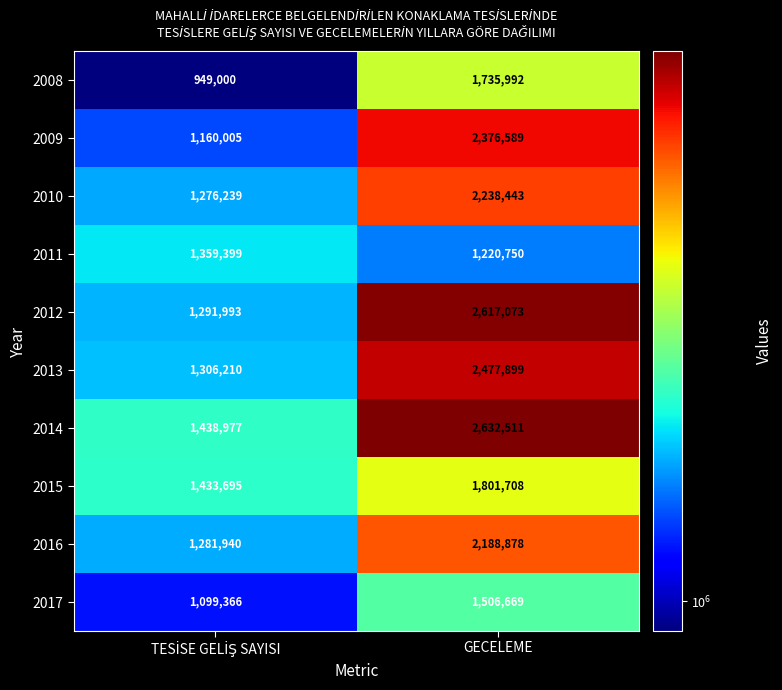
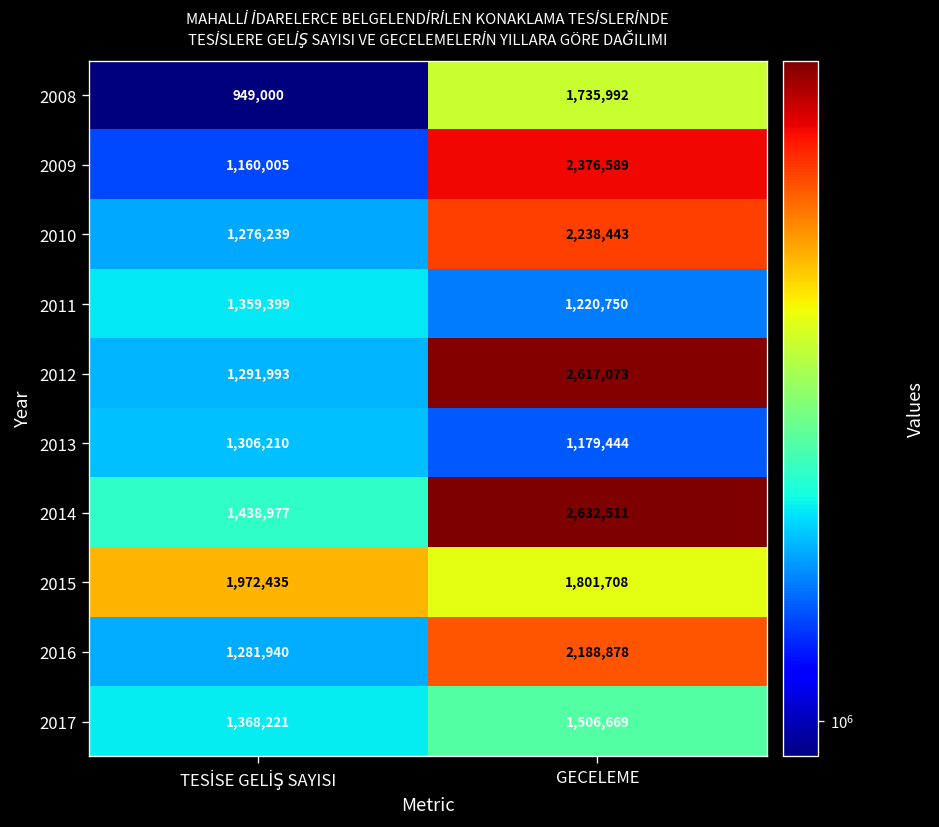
  {
    "2008": {
      "TESİSE GELİŞ SAYISI": "949,000",
      "GECELEME": "1,735,992"
    },
    "2009": {
      "TESİSE GELİŞ SAYISI": "1,160,005",
      "GECELEME": "2,376,589"
    },
    "2010": {
      "TESİSE GELİŞ SAYISI": "1,276,239",
      "GECELEME": "2,238,443"
    },
    "2011": {
      "TESİSE GELİŞ SAYISI": "1,359,399",
      "GECELEME": "1,220,750"
    },
    "2012": {
      "TESİSE GELİŞ SAYISI": "1,291,993",
      "GECELEME": "2,617,073"
    },
    "2013": {
      "TESİSE GELİŞ SAYISI": "1,306,210",
-     "GECELEME": "2,477,899"
+     "GECELEME": "1,179,444"
    },
    "2014": {
      "TESİSE GELİŞ SAYISI": "1,438,977",
      "GECELEME": "2,632,511"
    },
    "2015": {
-     "TESİSE GELİŞ SAYISI": "1,433,695",
+     "TESİSE GELİŞ SAYISI": "1,972,435",
      "GECELEME": "1,801,708"
    },
    "2016": {
      "TESİSE GELİŞ SAYISI": "1,281,940",
      "GECELEME": "2,188,878"
    },
    "2017": {
-     "TESİSE GELİŞ SAYISI": "1,099,366",
+     "TESİSE GELİŞ SAYISI": "1,368,221",
      "GECELEME": "1,506,669"
    }
  }
